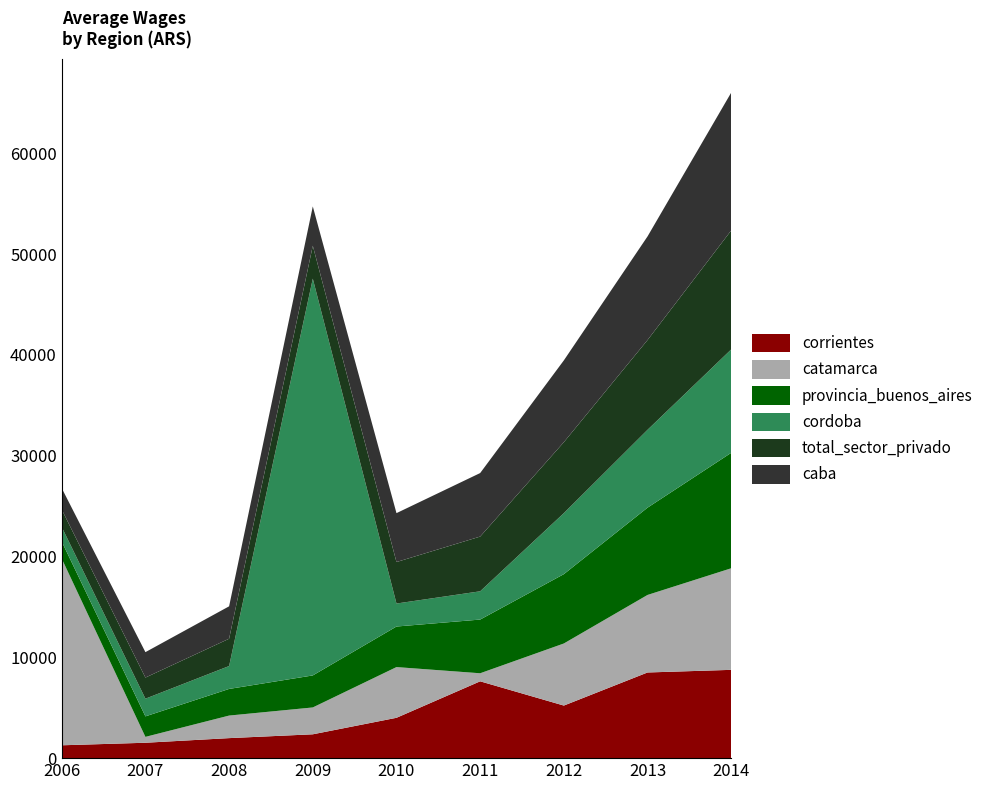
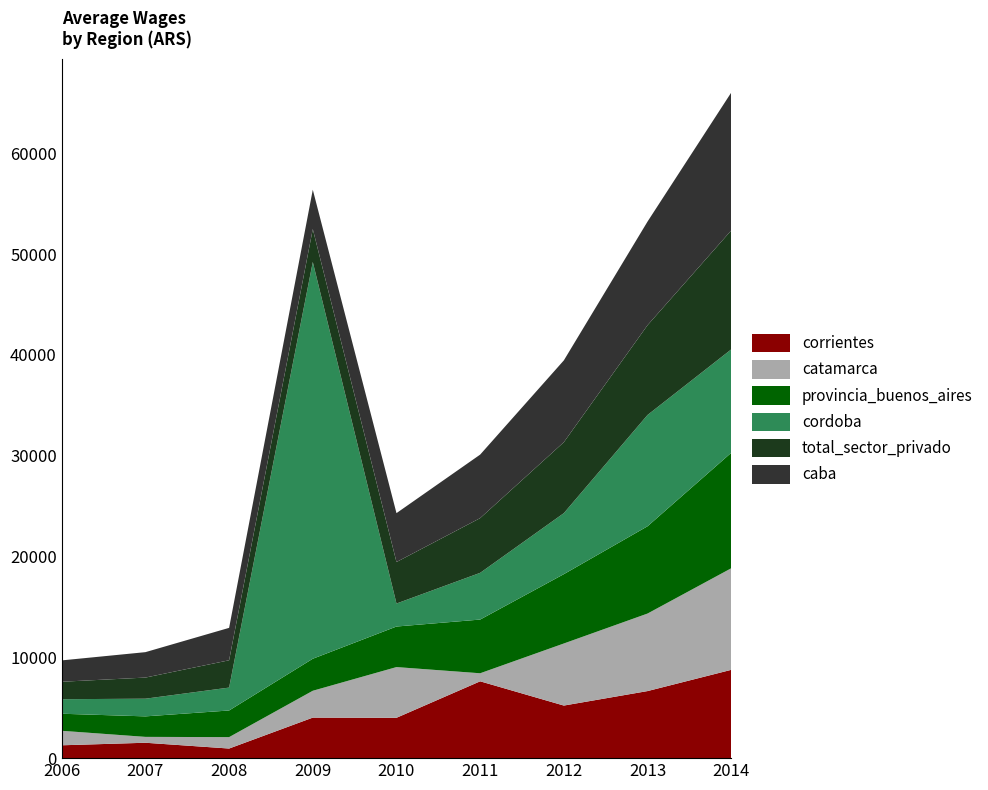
  {
    "corrientes": {
-     "2008": 2000,
-     "2009": 2400,
-     "2013": 8500
+     "2008": 1000,
+     "2009": 4000,
+     "2013": 6700
    },
    "catamarca": {
-     "2006": 18500,
-     "2008": 2200
+     "2006": 1400,
+     "2008": 1100
    },
    "cordoba": {
-     "2011": 2800,
-     "2013": 7700
+     "2011": 4600,
+     "2013": 11000
    }
  }
